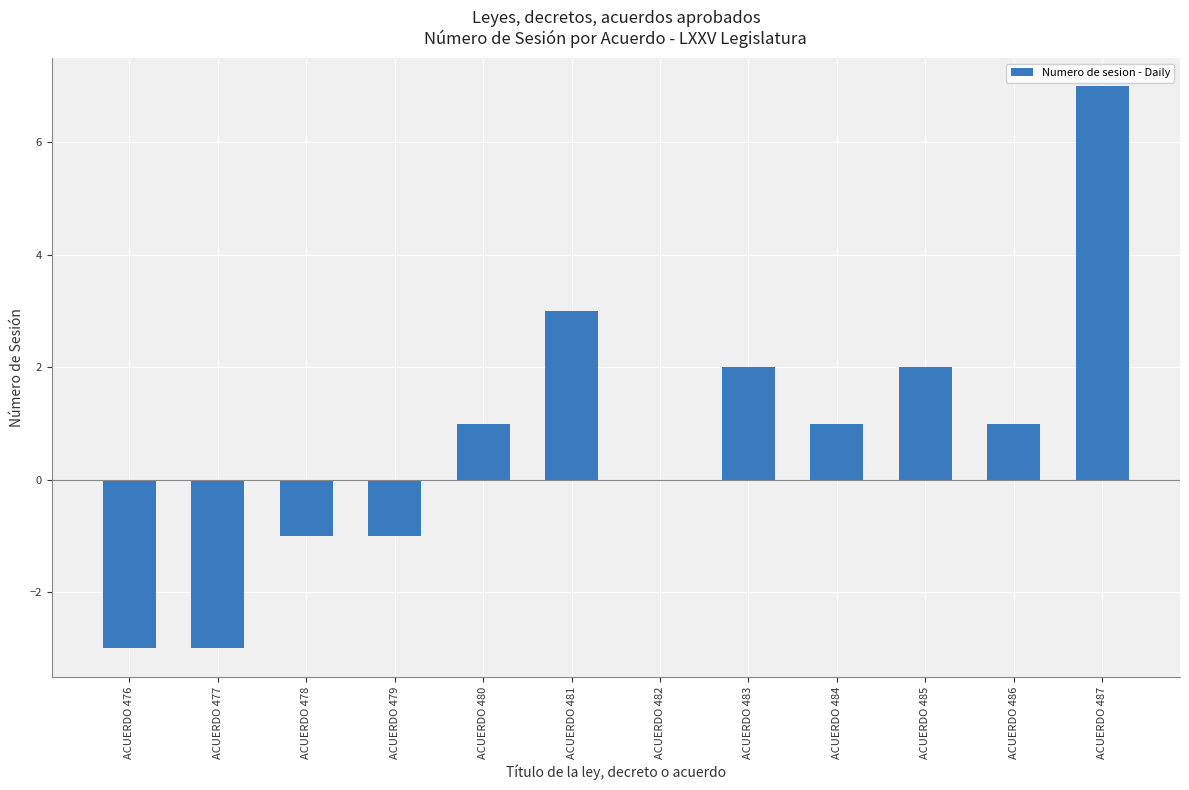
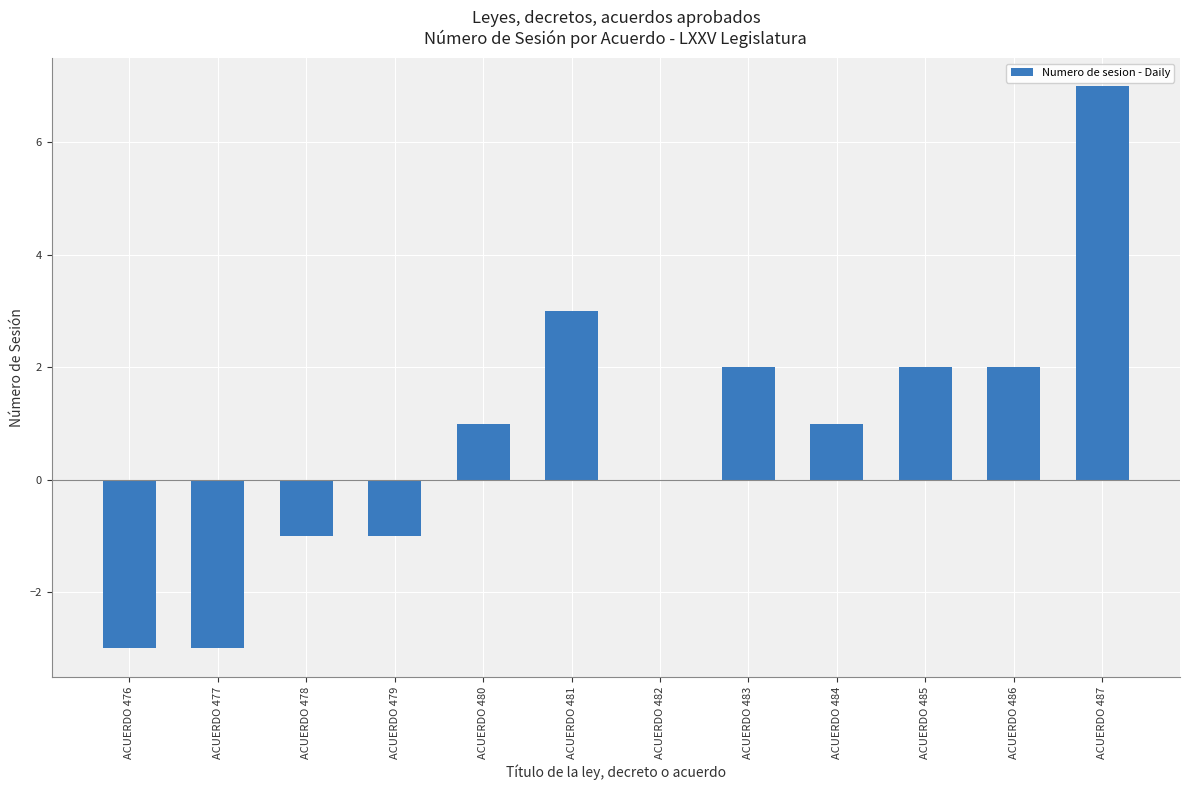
  {
    "ACUERDO 476": -3.0,
    "ACUERDO 477": -3.0,
    "ACUERDO 478": -1.0,
    "ACUERDO 479": -1.0,
    "ACUERDO 480": 1.0,
    "ACUERDO 481": 3.0,
    "ACUERDO 482": 0.0,
    "ACUERDO 483": 2.0,
    "ACUERDO 484": 1.0,
    "ACUERDO 485": 2.0,
-   "ACUERDO 486": 1.0,
+   "ACUERDO 486": 2.0,
    "ACUERDO 487": 7.0
  }
